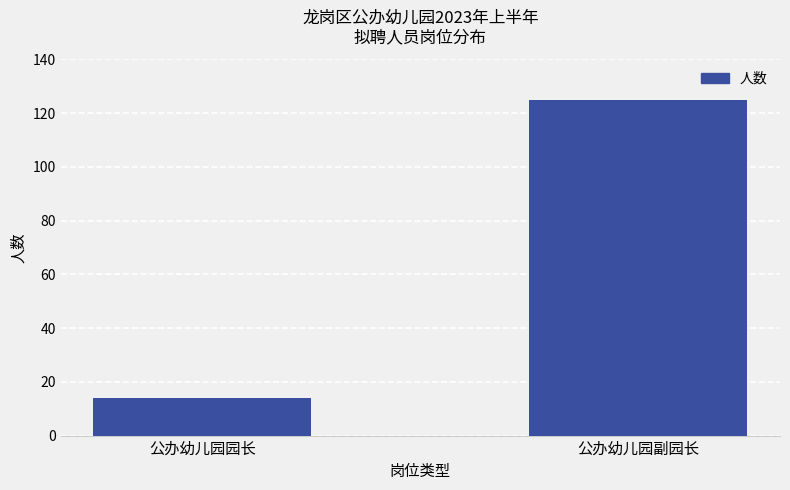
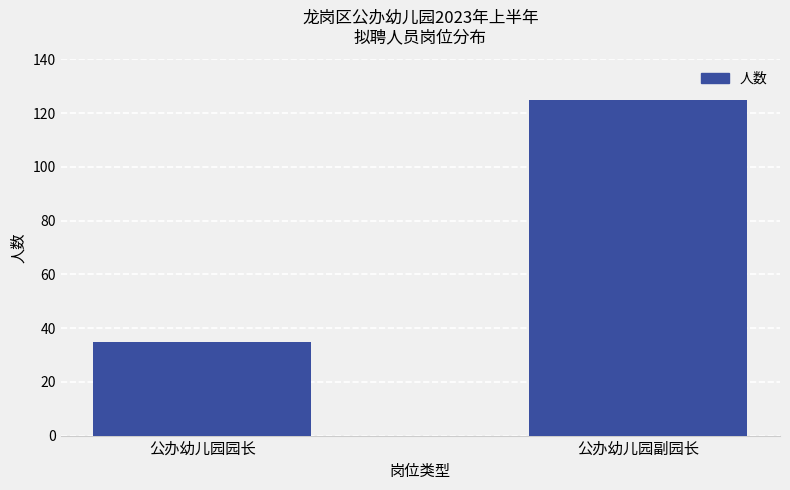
  {
-   "公办幼儿园园长": 14,
+   "公办幼儿园园长": 35,
    "公办幼儿园副园长": 125
  }
